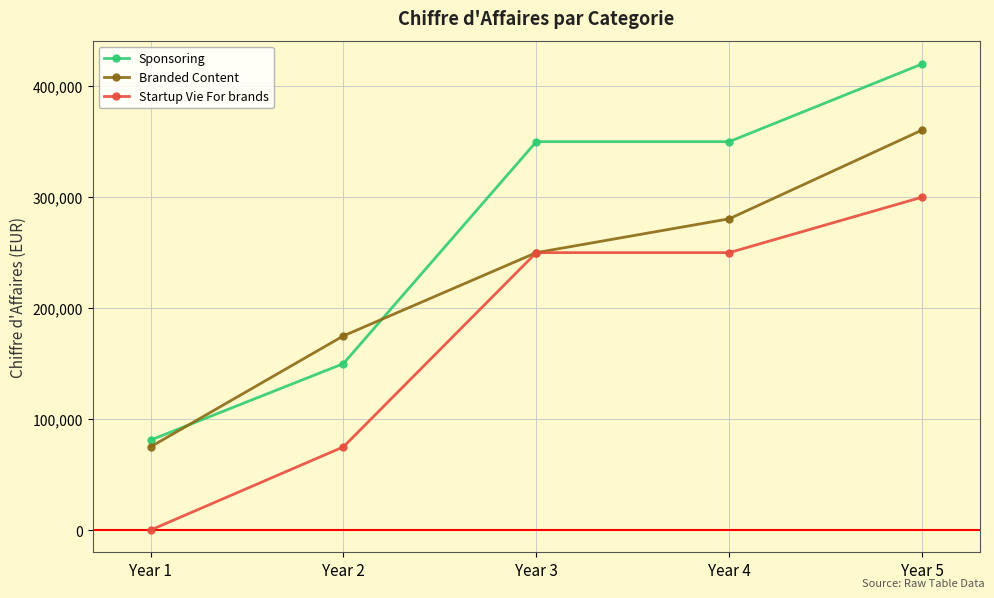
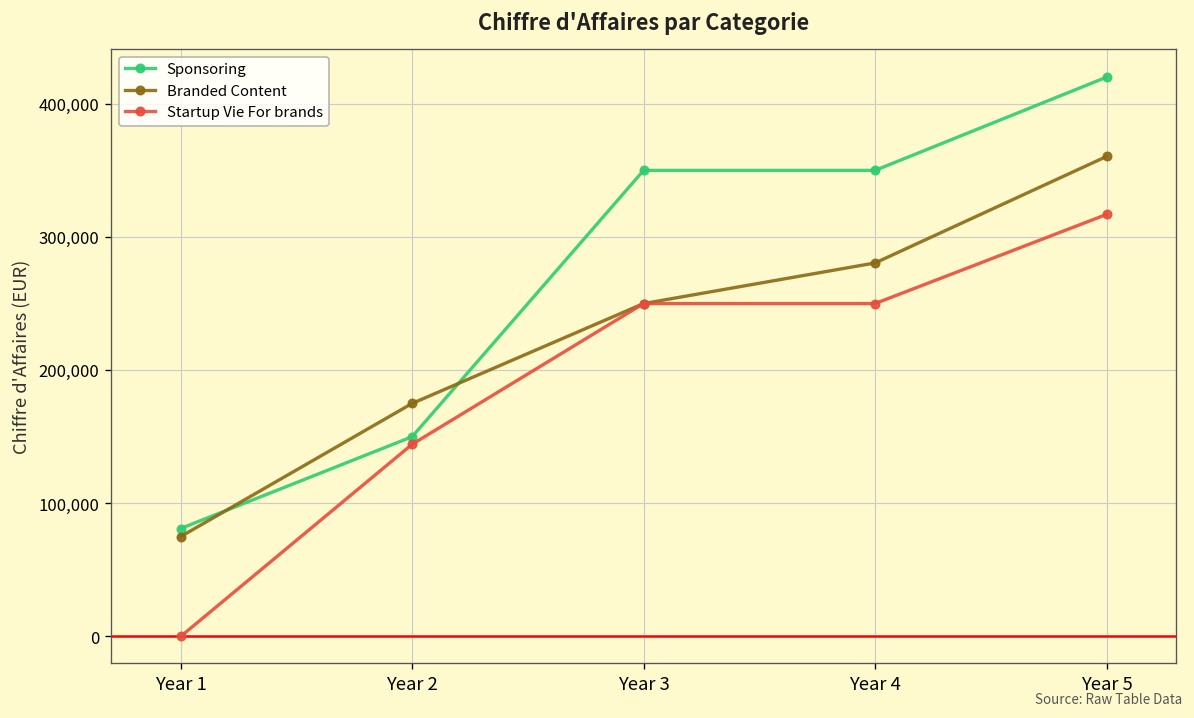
  {
    "Sponsoring": {
      "Year 1": "81,000",
      "Year 2": "150,000",
      "Year 3": "350,000",
      "Year 4": "350,000",
      "Year 5": "420,000"
    },
    "Branded Content": {
      "Year 1": "75,000",
      "Year 2": "175,000",
      "Year 4": "280,000",
      "Year 5": "360,000"
    },
    "Startup Vie For brands": {
      "Year 1": "0",
-     "Year 2": "75,000",
+     "Year 2": "144,000",
      "Year 4": "250,000",
-     "Year 5": "300,000"
+     "Year 5": "317,000"
    }
  }
